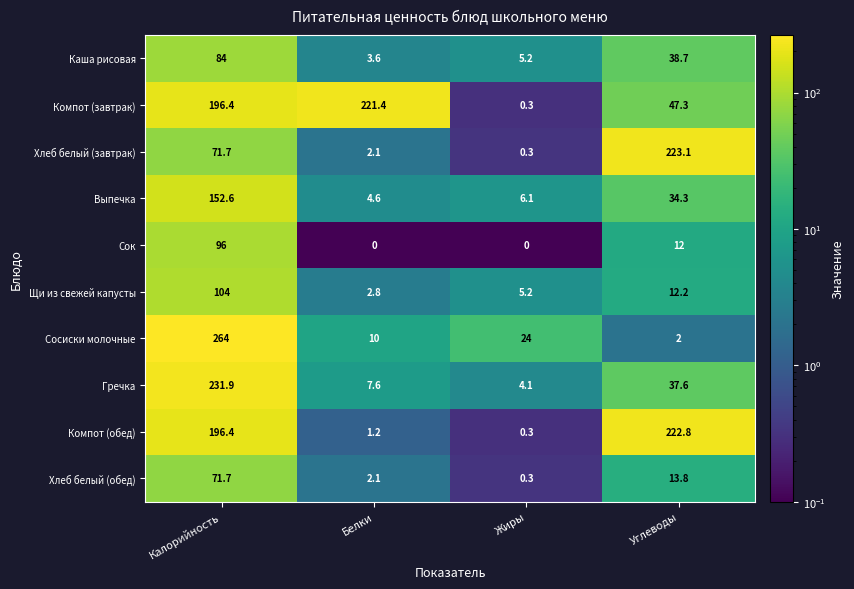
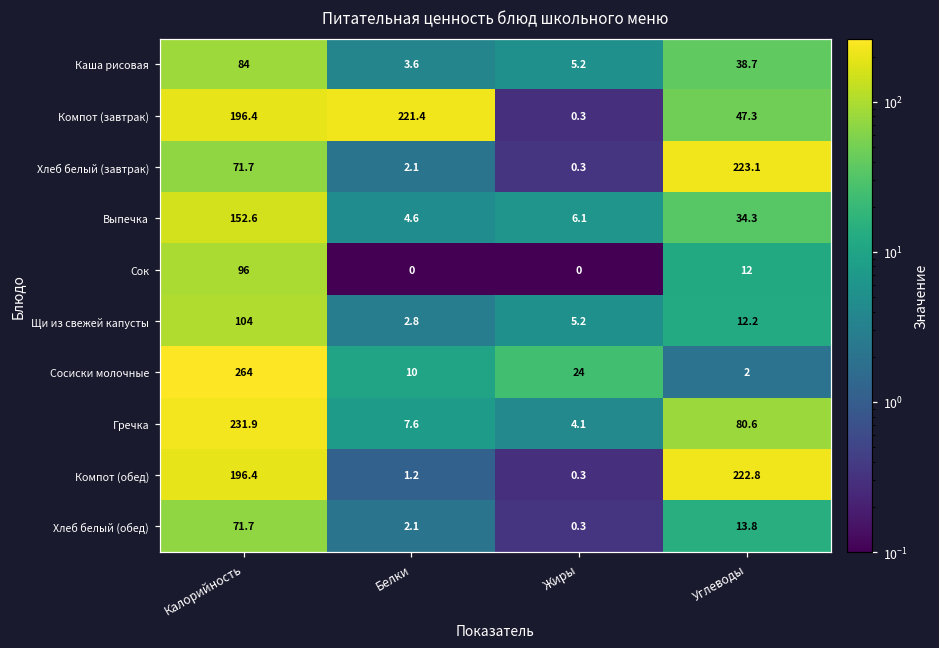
  {
    "Каша рисовая": {
      "Калорийность": 84,
      "Белки": 3.6,
      "Жиры": 5.2,
      "Углеводы": 38.7
    },
    "Компот (завтрак)": {
      "Калорийность": 196.4,
      "Белки": 221.4,
      "Жиры": 0.3,
      "Углеводы": 47.3
    },
    "Хлеб белый (завтрак)": {
      "Калорийность": 71.7,
      "Белки": 2.1,
      "Жиры": 0.3,
      "Углеводы": 223.1
    },
    "Выпечка": {
      "Калорийность": 152.6,
      "Белки": 4.6,
      "Жиры": 6.1,
      "Углеводы": 34.3
    },
    "Сок": {
      "Калорийность": 96,
      "Белки": 0,
      "Жиры": 0,
      "Углеводы": 12
    },
    "Щи из свежей капусты": {
      "Калорийность": 104,
      "Белки": 2.8,
      "Жиры": 5.2,
      "Углеводы": 12.2
    },
    "Сосиски молочные": {
      "Калорийность": 264,
      "Белки": 10,
      "Жиры": 24,
      "Углеводы": 2
    },
    "Гречка": {
      "Калорийность": 231.9,
      "Белки": 7.6,
      "Жиры": 4.1,
-     "Углеводы": 37.6
+     "Углеводы": 80.6
    },
    "Компот (обед)": {
      "Калорийность": 196.4,
      "Белки": 1.2,
      "Жиры": 0.3,
      "Углеводы": 222.8
    },
    "Хлеб белый (обед)": {
      "Калорийность": 71.7,
      "Белки": 2.1,
      "Жиры": 0.3,
      "Углеводы": 13.8
    }
  }
